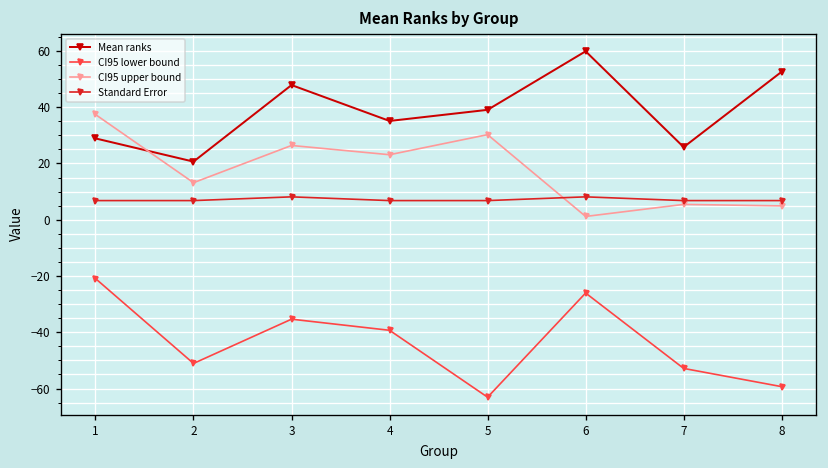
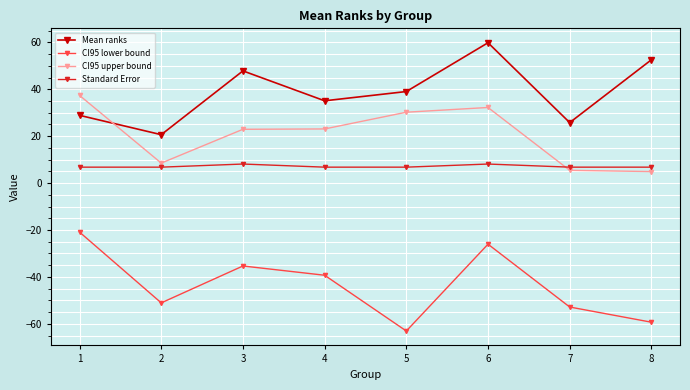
  {
    "CI95 upper bound": {
      "1": 37,
-     "2": 13,
-     "3": 26,
+     "2": 9,
+     "3": 23,
      "4": 23,
      "5": 30,
-     "6": 1,
+     "6": 32,
      "7": 5,
      "8": 5
    }
  }
